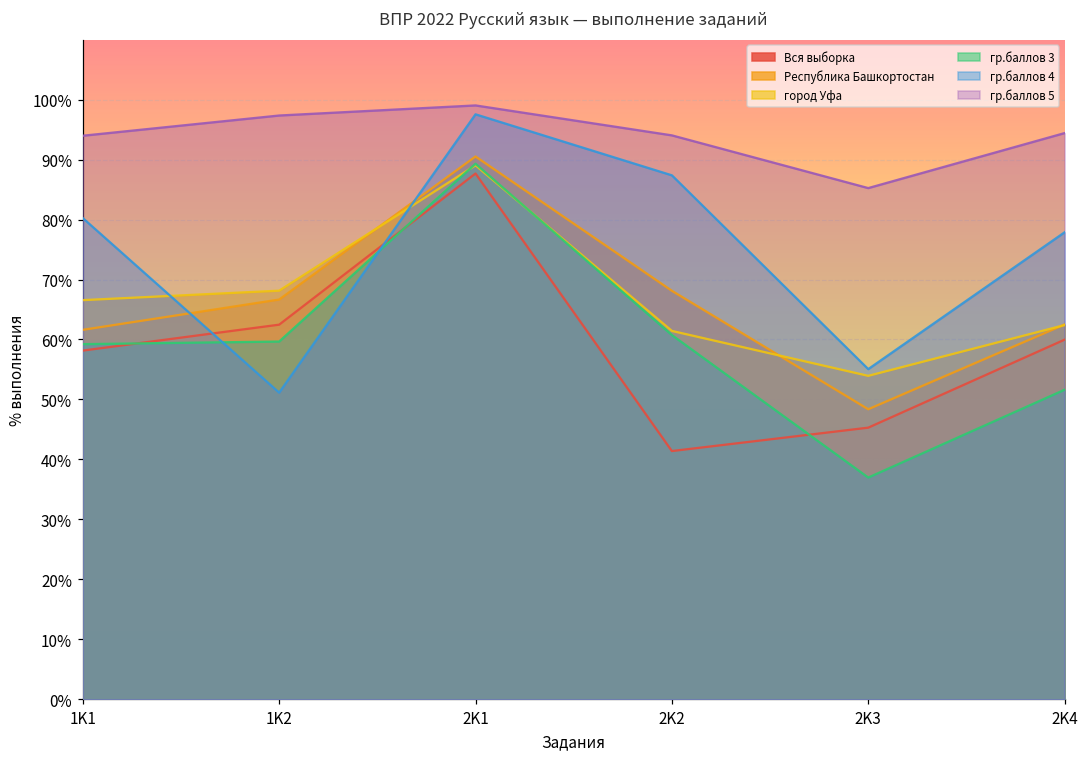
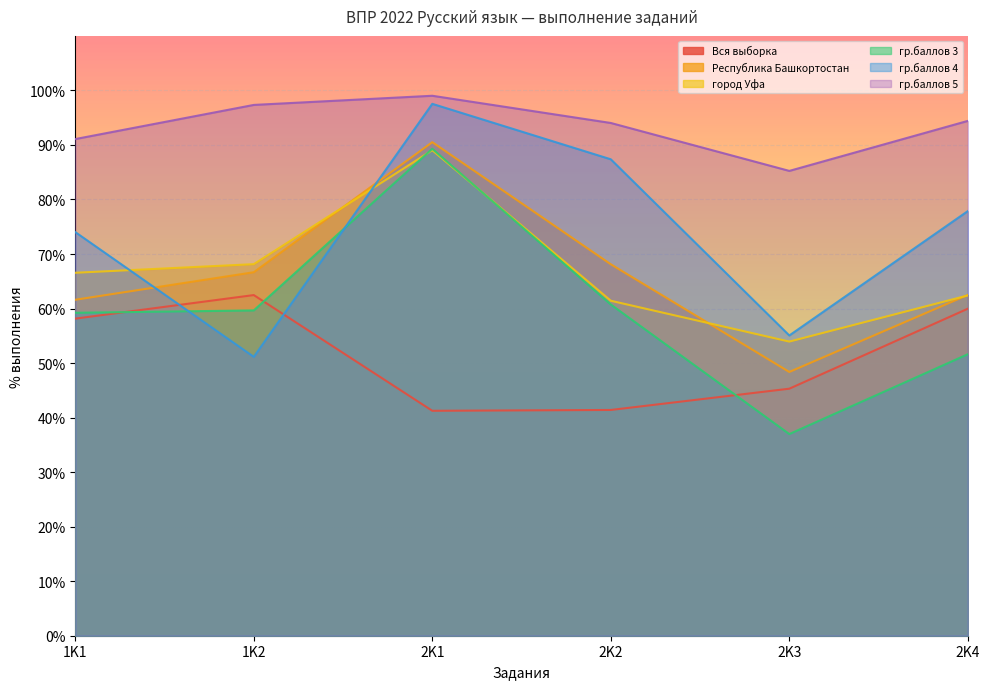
  {
    "Вся выборка": {
      "1K1": "58%",
      "1K2": "62%",
-     "2K1": "88%",
+     "2K1": "41%",
      "2K2": "41%",
      "2K3": "45%",
      "2K4": "60%"
    },
    "гр.баллов 3": {
      "1K1": "59%",
      "1K2": "60%",
      "2K2": "61%",
      "2K3": "37%",
      "2K4": "52%"
    },
    "гр.баллов 4": {
-     "1K1": "80%",
+     "1K1": "74%",
      "1K2": "51%",
      "2K1": "98%",
      "2K2": "87%",
      "2K3": "55%",
      "2K4": "78%"
    },
    "гр.баллов 5": {
-     "1K1": "94%",
+     "1K1": "91%",
      "1K2": "97%",
      "2K1": "99%",
      "2K2": "94%",
      "2K3": "85%",
      "2K4": "94%"
    }
  }
